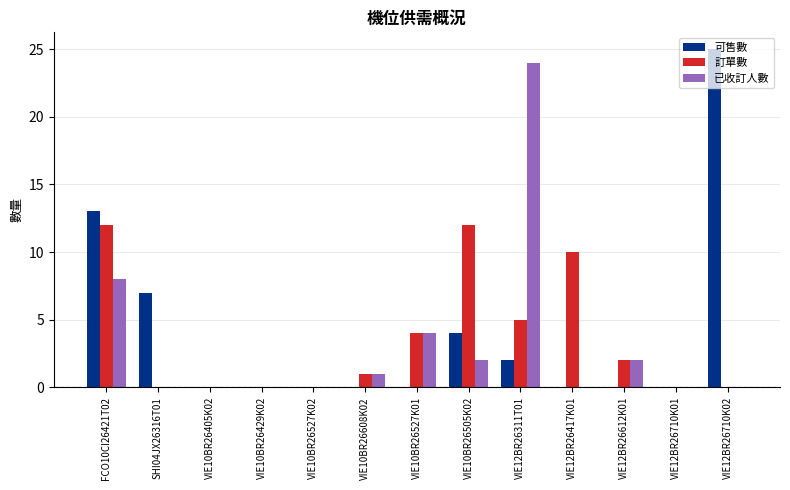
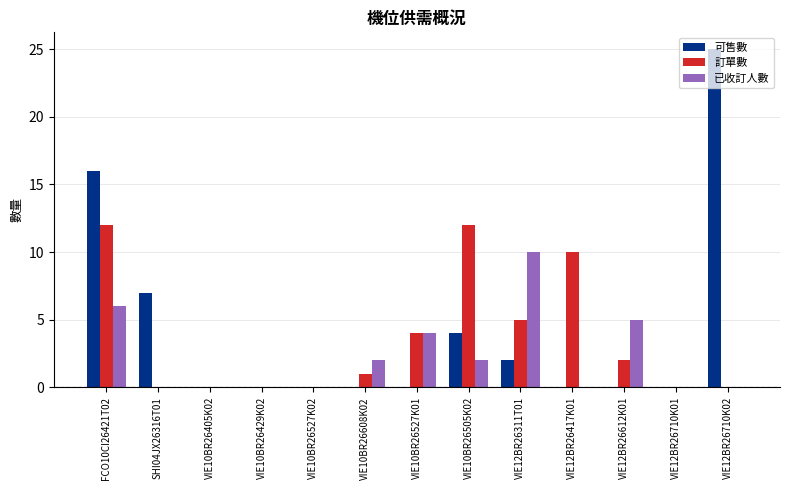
  {
    "可售數": {
-     "FCO10CI26421T02": 13,
+     "FCO10CI26421T02": 16,
      "SHI04JX26316T01": 7,
      "VIE10BR26405K02": 0,
      "VIE10BR26429K02": 0,
      "VIE10BR26527K02": 0,
      "VIE10BR26608K02": 0,
      "VIE10BR26527K01": 0,
      "VIE10BR26505K02": 4,
      "VIE12BR26311T01": 2,
      "VIE12BR26417K01": 0,
      "VIE12BR26612K01": 0,
      "VIE12BR26710K01": 0
    },
    "訂單數": {
      "FCO10CI26421T02": 12,
      "SHI04JX26316T01": 0,
      "VIE10BR26405K02": 0,
      "VIE10BR26429K02": 0,
      "VIE10BR26527K02": 0,
      "VIE10BR26608K02": 1,
      "VIE10BR26527K01": 4,
      "VIE10BR26505K02": 12,
      "VIE12BR26311T01": 5,
      "VIE12BR26417K01": 10,
      "VIE12BR26612K01": 2,
      "VIE12BR26710K01": 0,
      "VIE12BR26710K02": 0
    },
    "已收訂人數": {
-     "FCO10CI26421T02": 8,
+     "FCO10CI26421T02": 6,
      "SHI04JX26316T01": 0,
      "VIE10BR26405K02": 0,
      "VIE10BR26429K02": 0,
      "VIE10BR26527K02": 0,
-     "VIE10BR26608K02": 1,
+     "VIE10BR26608K02": 2,
      "VIE10BR26527K01": 4,
      "VIE10BR26505K02": 2,
-     "VIE12BR26311T01": 24,
+     "VIE12BR26311T01": 10,
      "VIE12BR26417K01": 0,
-     "VIE12BR26612K01": 2,
+     "VIE12BR26612K01": 5,
      "VIE12BR26710K01": 0,
      "VIE12BR26710K02": 0
    }
  }
